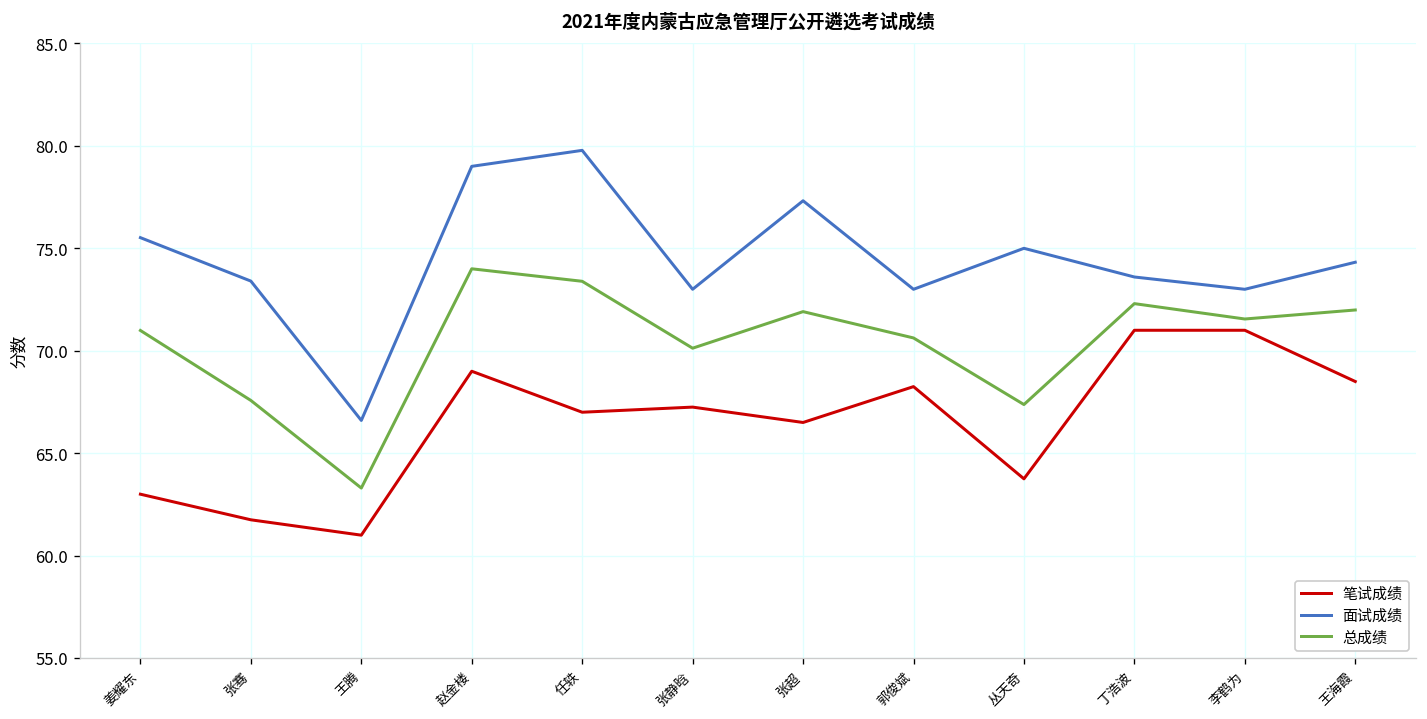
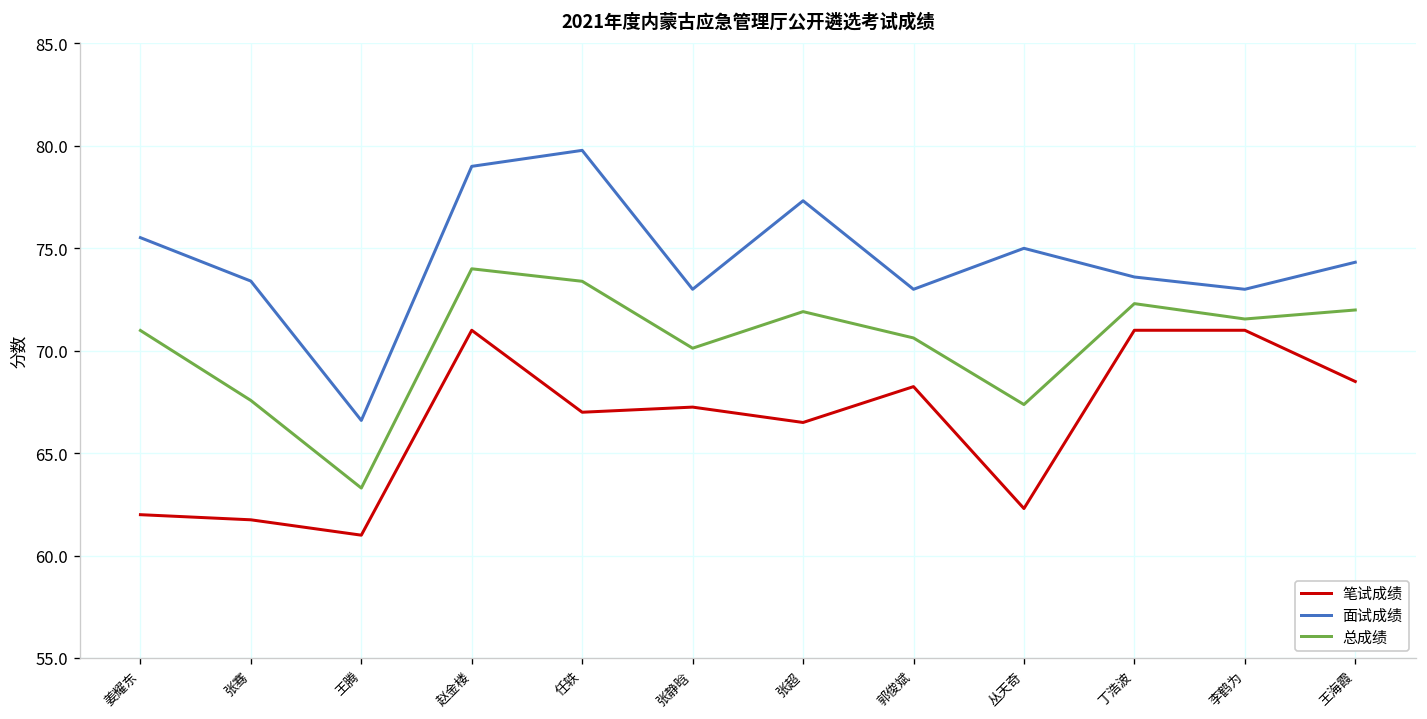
  {
    "笔试成绩": {
-     "姜耀东": 63,
+     "姜耀东": 62,
      "张骞": 61.8,
      "王腾": 61.0,
-     "赵金楼": 69,
+     "赵金楼": 71,
      "任轶": 67.0,
      "张静晗": 67.3,
      "张超": 66.5,
      "郭俊斌": 68.3,
-     "丛天奇": 63.8,
+     "丛天奇": 62.3,
      "丁浩波": 71.0,
      "李鹤为": 71.0,
      "王海霞": 68.5
    },
    "面试成绩": {
      "姜耀东": 75.5,
      "张骞": 73.4,
      "王腾": 66.6,
      "赵金楼": 79.0,
      "任轶": 79.8,
      "张静晗": 73.0,
      "张超": 77.3,
      "郭俊斌": 73.0,
      "丛天奇": 75.0,
      "丁浩波": 73.6,
      "李鹤为": 73.0,
      "王海霞": 74.3
    },
    "总成绩": {
      "姜耀东": 71.0,
      "张骞": 67.6,
      "王腾": 63.3,
      "赵金楼": 74.0,
      "任轶": 73.4,
      "张静晗": 70.1,
      "张超": 71.9,
      "郭俊斌": 70.6,
      "丛天奇": 67.4,
      "丁浩波": 72.3,
      "李鹤为": 71.6,
      "王海霞": 72.0
    }
  }
